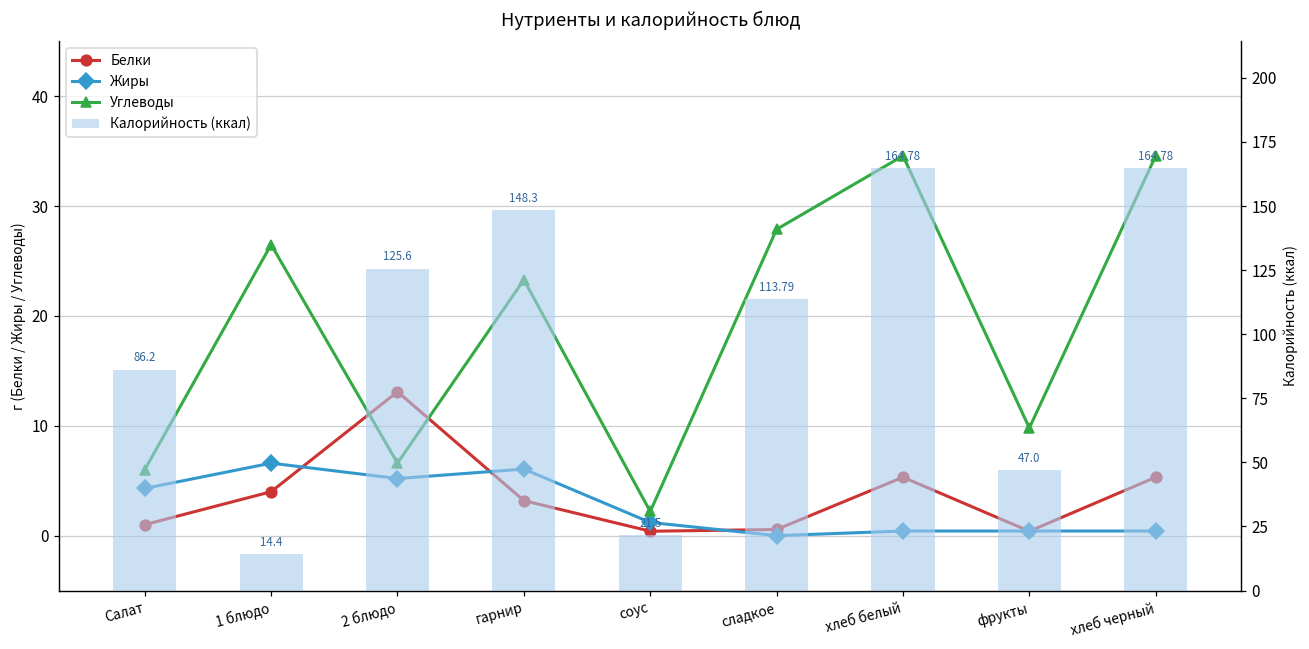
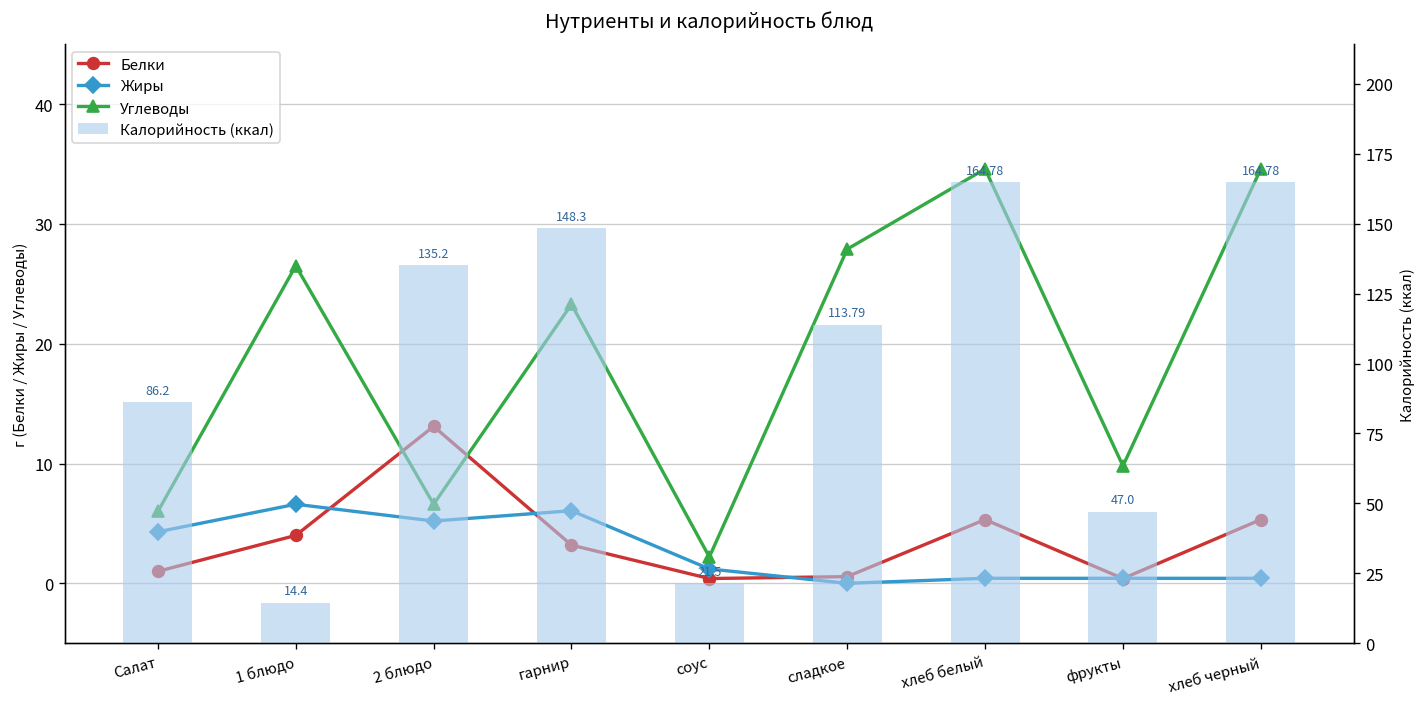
  {
    "Калорийность (ккал)": {
      "Салат": 86.2,
      "1 блюдо": 14.4,
-     "2 блюдо": 125.6,
+     "2 блюдо": 135.2,
      "гарнир": 148.3,
      "сладкое": 113.79,
      "фрукты": 47.0
    }
  }
